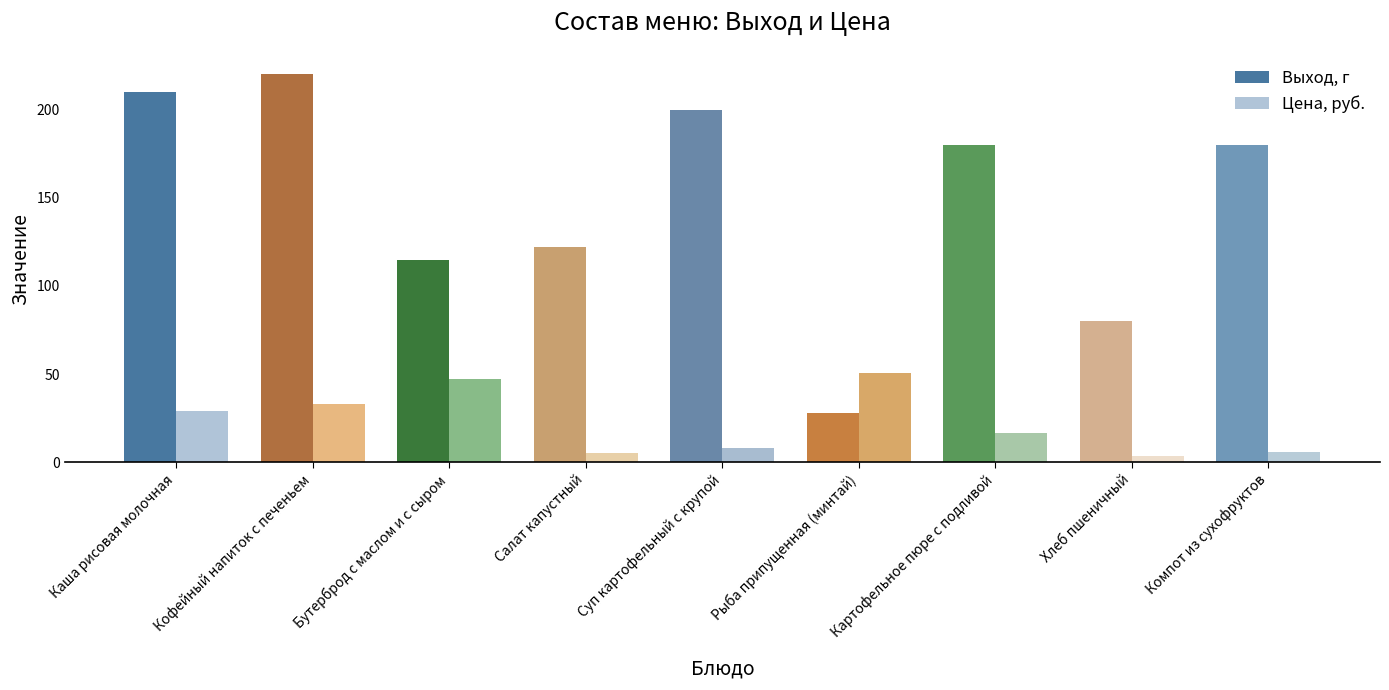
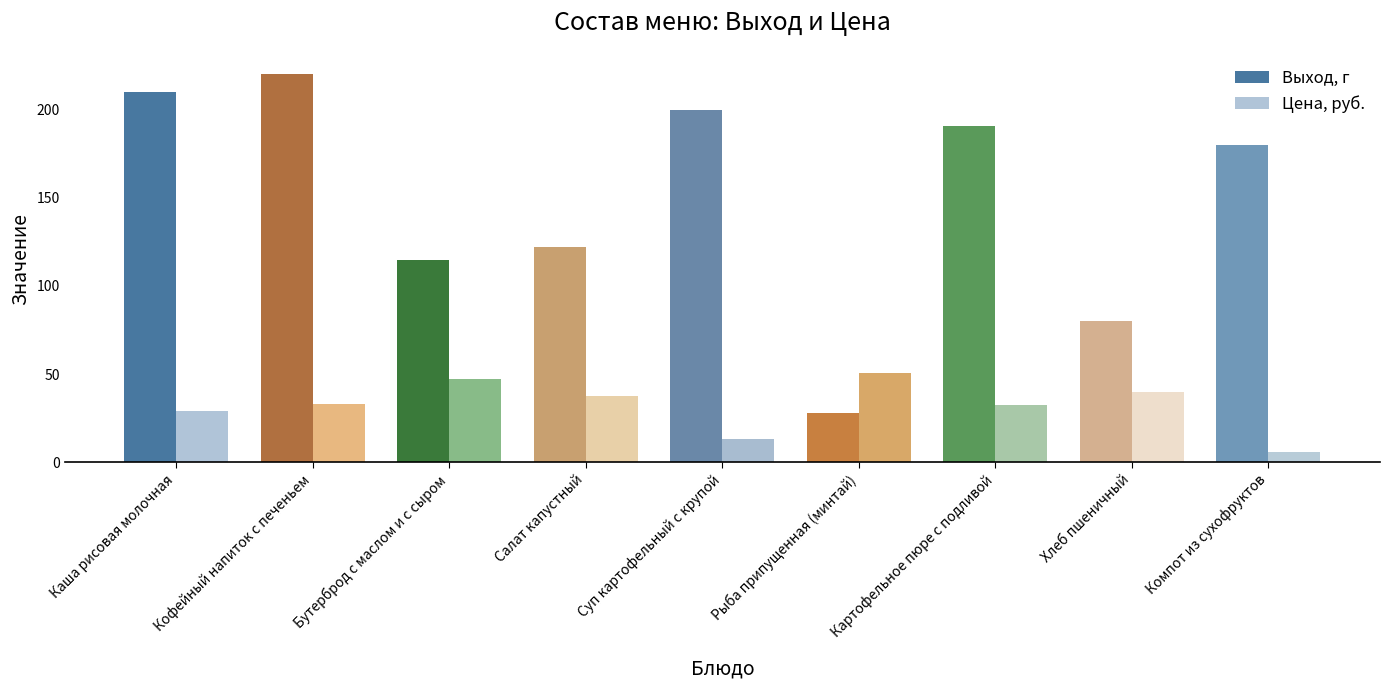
  {
    "Выход, г": {
      "Каша рисовая молочная": 210,
      "Кофейный напиток с печеньем": 220,
      "Бутерброд с маслом и с сыром": 115,
      "Салат капустный": 122,
      "Суп картофельный с крупой": 200,
      "Рыба припущенная (минтай)": 28,
-     "Картофельное пюре с подливой": 180,
+     "Картофельное пюре с подливой": 191,
      "Хлеб пшеничный": 80,
      "Компот из сухофруктов": 180
    },
    "Цена, руб.": {
      "Каша рисовая молочная": 29,
      "Кофейный напиток с печеньем": 33,
      "Бутерброд с маслом и с сыром": 47,
-     "Салат капустный": 5,
-     "Суп картофельный с крупой": 8,
+     "Салат капустный": 38,
+     "Суп картофельный с крупой": 13,
      "Рыба припущенная (минтай)": 50,
-     "Картофельное пюре с подливой": 16,
-     "Хлеб пшеничный": 4,
+     "Картофельное пюре с подливой": 32,
+     "Хлеб пшеничный": 40,
      "Компот из сухофруктов": 6
    }
  }
